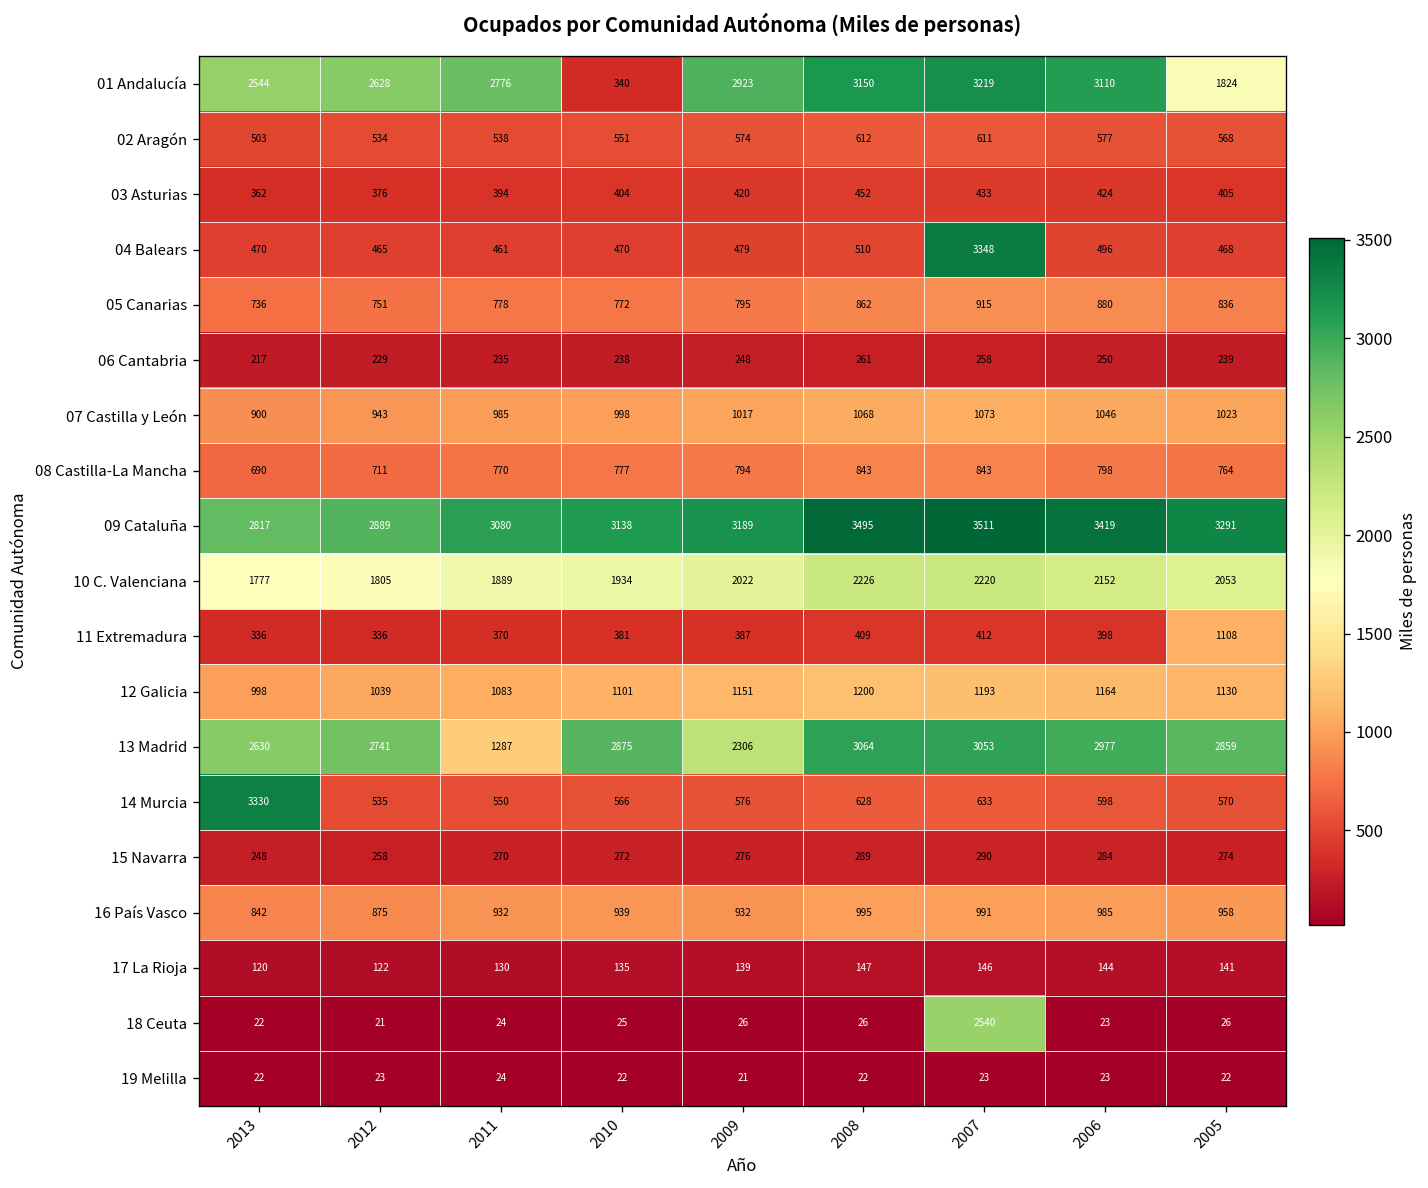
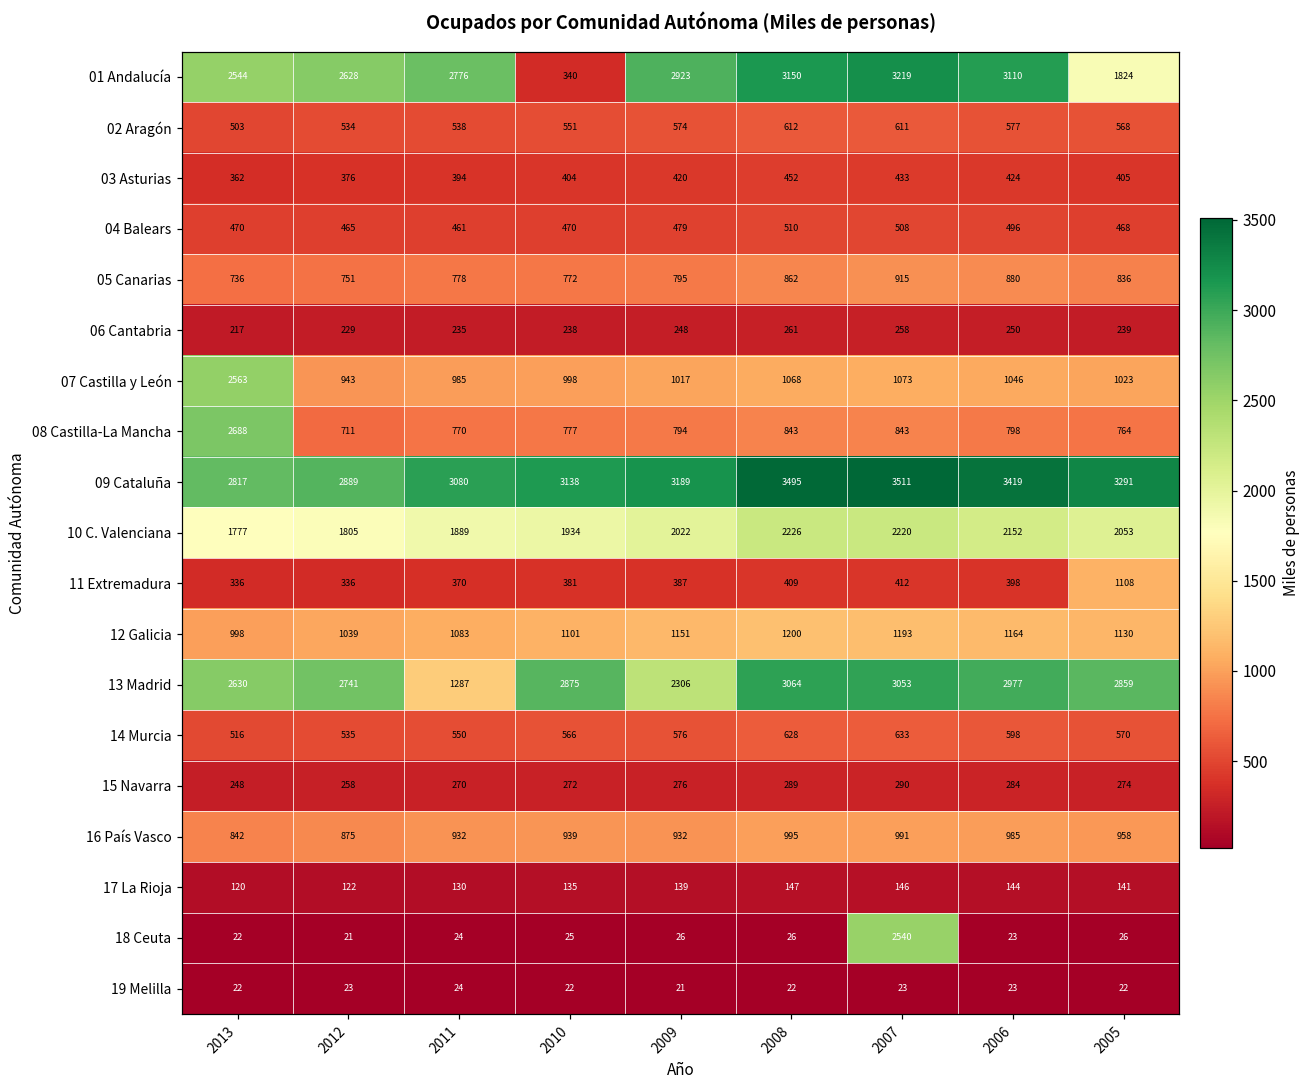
  {
    "01 Andalucía": {
      "2013": 2544,
      "2012": 2628,
      "2011": 2776,
      "2010": 340,
      "2009": 2923,
      "2008": 3150,
      "2007": 3219,
      "2006": 3110,
      "2005": 1824
    },
    "02 Aragón": {
      "2013": 503,
      "2012": 534,
      "2011": 538,
      "2010": 551,
      "2009": 574,
      "2008": 612,
      "2007": 611,
      "2006": 577,
      "2005": 568
    },
    "03 Asturias": {
      "2013": 362,
      "2012": 376,
      "2011": 394,
      "2010": 404,
      "2009": 420,
      "2008": 452,
      "2007": 433,
      "2006": 424,
      "2005": 405
    },
    "04 Balears": {
      "2013": 470,
      "2012": 465,
      "2011": 461,
      "2010": 470,
      "2009": 479,
      "2008": 510,
-     "2007": 3348,
+     "2007": 508,
      "2006": 496,
      "2005": 468
    },
    "05 Canarias": {
      "2013": 736,
      "2012": 751,
      "2011": 778,
      "2010": 772,
      "2009": 795,
      "2008": 862,
      "2007": 915,
      "2006": 880,
      "2005": 836
    },
    "06 Cantabria": {
      "2013": 217,
      "2012": 229,
      "2011": 235,
      "2010": 238,
      "2009": 248,
      "2008": 261,
      "2007": 258,
      "2006": 250,
      "2005": 239
    },
    "07 Castilla y León": {
-     "2013": 900,
+     "2013": 2563,
      "2012": 943,
      "2011": 985,
      "2010": 998,
      "2009": 1017,
      "2008": 1068,
      "2007": 1073,
      "2006": 1046,
      "2005": 1023
    },
    "08 Castilla-La Mancha": {
-     "2013": 690,
+     "2013": 2688,
      "2012": 711,
      "2011": 770,
      "2010": 777,
      "2009": 794,
      "2008": 843,
      "2007": 843,
      "2006": 798,
      "2005": 764
    },
    "09 Cataluña": {
      "2013": 2817,
      "2012": 2889,
      "2011": 3080,
      "2010": 3138,
      "2009": 3189,
      "2008": 3495,
      "2007": 3511,
      "2006": 3419,
      "2005": 3291
    },
    "10 C. Valenciana": {
      "2013": 1777,
      "2012": 1805,
      "2011": 1889,
      "2010": 1934,
      "2009": 2022,
      "2008": 2226,
      "2007": 2220,
      "2006": 2152,
      "2005": 2053
    },
    "11 Extremadura": {
      "2013": 336,
      "2012": 336,
      "2011": 370,
      "2010": 381,
      "2009": 387,
      "2008": 409,
      "2007": 412,
      "2006": 398,
      "2005": 1108
    },
    "12 Galicia": {
      "2013": 998,
      "2012": 1039,
      "2011": 1083,
      "2010": 1101,
      "2009": 1151,
      "2008": 1200,
      "2007": 1193,
      "2006": 1164,
      "2005": 1130
    },
    "13 Madrid": {
      "2013": 2630,
      "2012": 2741,
      "2011": 1287,
      "2010": 2875,
      "2009": 2306,
      "2008": 3064,
      "2007": 3053,
      "2006": 2977,
      "2005": 2859
    },
    "14 Murcia": {
-     "2013": 3330,
+     "2013": 516,
      "2012": 535,
      "2011": 550,
      "2010": 566,
      "2009": 576,
      "2008": 628,
      "2007": 633,
      "2006": 598,
      "2005": 570
    },
    "15 Navarra": {
      "2013": 248,
      "2012": 258,
      "2011": 270,
      "2010": 272,
      "2009": 276,
      "2008": 289,
      "2007": 290,
      "2006": 284,
      "2005": 274
    },
    "16 País Vasco": {
      "2013": 842,
      "2012": 875,
      "2011": 932,
      "2010": 939,
      "2009": 932,
      "2008": 995,
      "2007": 991,
      "2006": 985,
      "2005": 958
    },
    "17 La Rioja": {
      "2013": 120,
      "2012": 122,
      "2011": 130,
      "2010": 135,
      "2009": 139,
      "2008": 147,
      "2007": 146,
      "2006": 144,
      "2005": 141
    },
    "18 Ceuta": {
      "2013": 22,
      "2012": 21,
      "2011": 24,
      "2010": 25,
      "2009": 26,
      "2008": 26,
      "2007": 2540,
      "2006": 23,
      "2005": 26
    },
    "19 Melilla": {
      "2013": 22,
      "2012": 23,
      "2011": 24,
      "2010": 22,
      "2009": 21,
      "2008": 22,
      "2007": 23,
      "2006": 23,
      "2005": 22
    }
  }
